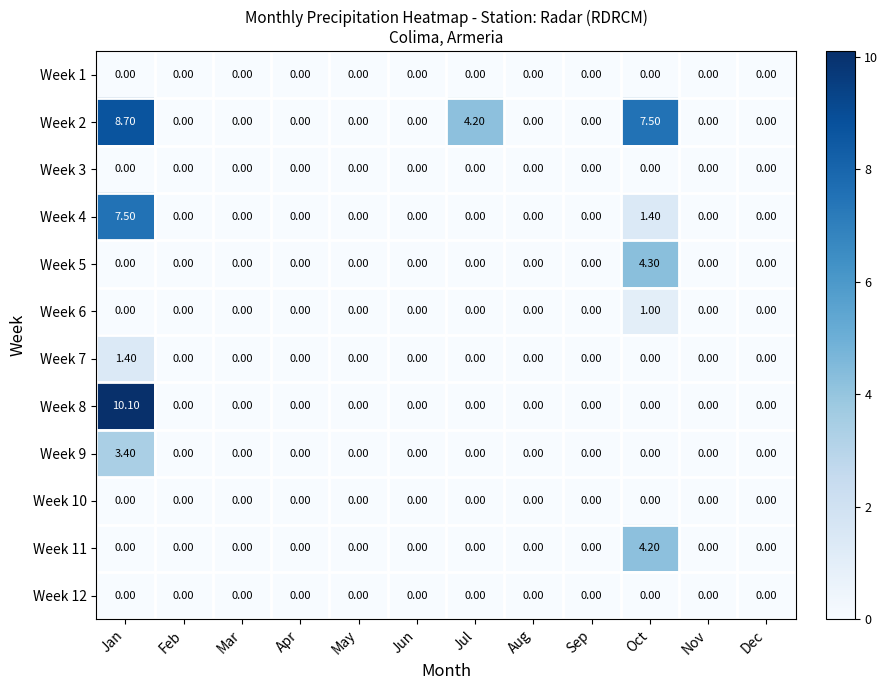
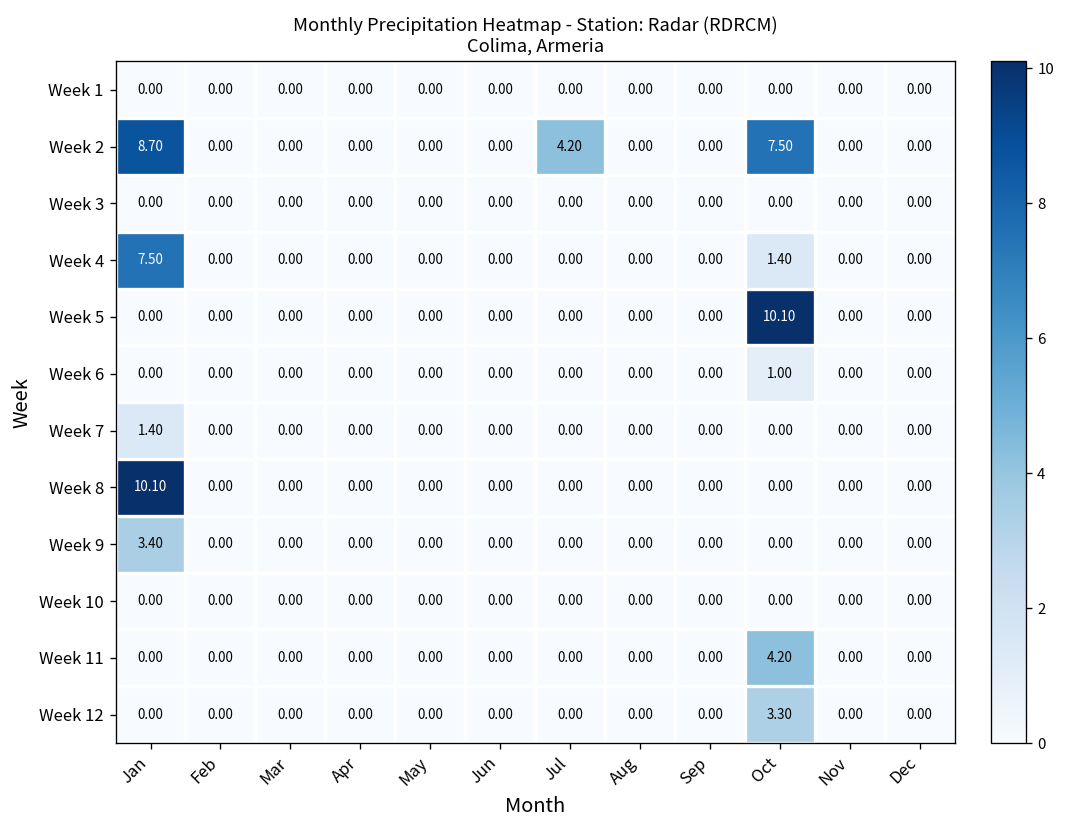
  {
    "Week 1": {
      "Jan": 0.00,
      "Feb": 0.00,
      "Mar": 0.00,
      "Apr": 0.00,
      "May": 0.00,
      "Jun": 0.00,
      "Jul": 0.00,
      "Aug": 0.00,
      "Sep": 0.00,
      "Oct": 0.00,
      "Nov": 0.00,
      "Dec": 0.00
    },
    "Week 2": {
      "Jan": 8.70,
      "Feb": 0.00,
      "Mar": 0.00,
      "Apr": 0.00,
      "May": 0.00,
      "Jun": 0.00,
      "Jul": 4.20,
      "Aug": 0.00,
      "Sep": 0.00,
      "Oct": 7.50,
      "Nov": 0.00,
      "Dec": 0.00
    },
    "Week 3": {
      "Jan": 0.00,
      "Feb": 0.00,
      "Mar": 0.00,
      "Apr": 0.00,
      "May": 0.00,
      "Jun": 0.00,
      "Jul": 0.00,
      "Aug": 0.00,
      "Sep": 0.00,
      "Oct": 0.00,
      "Nov": 0.00,
      "Dec": 0.00
    },
    "Week 4": {
      "Jan": 7.50,
      "Feb": 0.00,
      "Mar": 0.00,
      "Apr": 0.00,
      "May": 0.00,
      "Jun": 0.00,
      "Jul": 0.00,
      "Aug": 0.00,
      "Sep": 0.00,
      "Oct": 1.40,
      "Nov": 0.00,
      "Dec": 0.00
    },
    "Week 5": {
      "Jan": 0.00,
      "Feb": 0.00,
      "Mar": 0.00,
      "Apr": 0.00,
      "May": 0.00,
      "Jun": 0.00,
      "Jul": 0.00,
      "Aug": 0.00,
      "Sep": 0.00,
-     "Oct": 4.30,
+     "Oct": 10.10,
      "Nov": 0.00,
      "Dec": 0.00
    },
    "Week 6": {
      "Jan": 0.00,
      "Feb": 0.00,
      "Mar": 0.00,
      "Apr": 0.00,
      "May": 0.00,
      "Jun": 0.00,
      "Jul": 0.00,
      "Aug": 0.00,
      "Sep": 0.00,
      "Oct": 1.00,
      "Nov": 0.00,
      "Dec": 0.00
    },
    "Week 7": {
      "Jan": 1.40,
      "Feb": 0.00,
      "Mar": 0.00,
      "Apr": 0.00,
      "May": 0.00,
      "Jun": 0.00,
      "Jul": 0.00,
      "Aug": 0.00,
      "Sep": 0.00,
      "Oct": 0.00,
      "Nov": 0.00,
      "Dec": 0.00
    },
    "Week 8": {
      "Jan": 10.10,
      "Feb": 0.00,
      "Mar": 0.00,
      "Apr": 0.00,
      "May": 0.00,
      "Jun": 0.00,
      "Jul": 0.00,
      "Aug": 0.00,
      "Sep": 0.00,
      "Oct": 0.00,
      "Nov": 0.00,
      "Dec": 0.00
    },
    "Week 9": {
      "Jan": 3.40,
      "Feb": 0.00,
      "Mar": 0.00,
      "Apr": 0.00,
      "May": 0.00,
      "Jun": 0.00,
      "Jul": 0.00,
      "Aug": 0.00,
      "Sep": 0.00,
      "Oct": 0.00,
      "Nov": 0.00,
      "Dec": 0.00
    },
    "Week 10": {
      "Jan": 0.00,
      "Feb": 0.00,
      "Mar": 0.00,
      "Apr": 0.00,
      "May": 0.00,
      "Jun": 0.00,
      "Jul": 0.00,
      "Aug": 0.00,
      "Sep": 0.00,
      "Oct": 0.00,
      "Nov": 0.00,
      "Dec": 0.00
    },
    "Week 11": {
      "Jan": 0.00,
      "Feb": 0.00,
      "Mar": 0.00,
      "Apr": 0.00,
      "May": 0.00,
      "Jun": 0.00,
      "Jul": 0.00,
      "Aug": 0.00,
      "Sep": 0.00,
      "Oct": 4.20,
      "Nov": 0.00,
      "Dec": 0.00
    },
    "Week 12": {
      "Jan": 0.00,
      "Feb": 0.00,
      "Mar": 0.00,
      "Apr": 0.00,
      "May": 0.00,
      "Jun": 0.00,
      "Jul": 0.00,
      "Aug": 0.00,
      "Sep": 0.00,
-     "Oct": 0.00,
+     "Oct": 3.30,
      "Nov": 0.00,
      "Dec": 0.00
    }
  }
